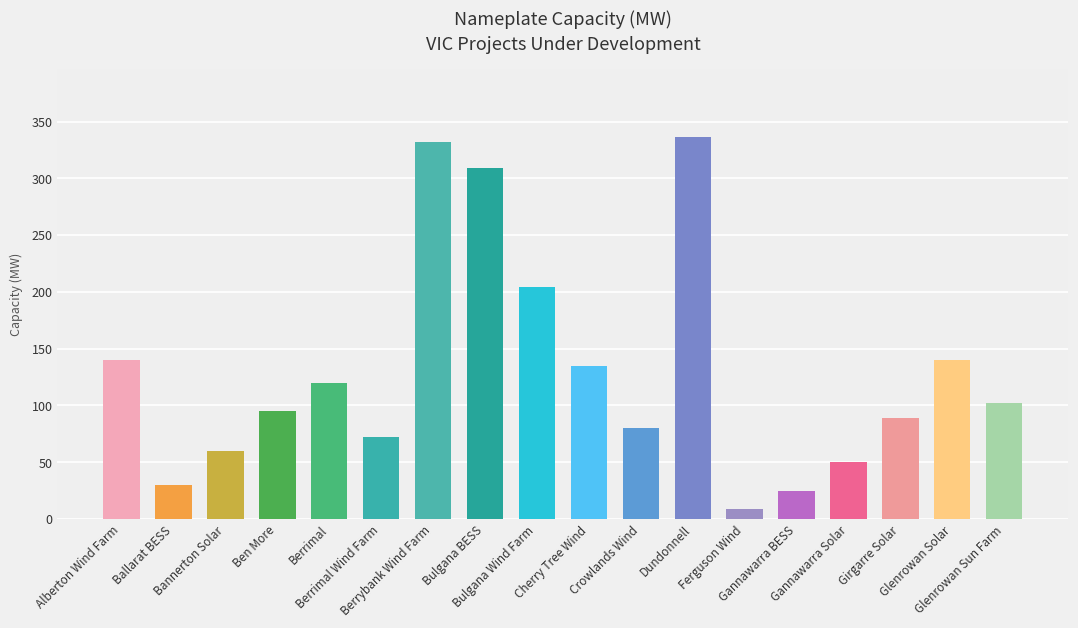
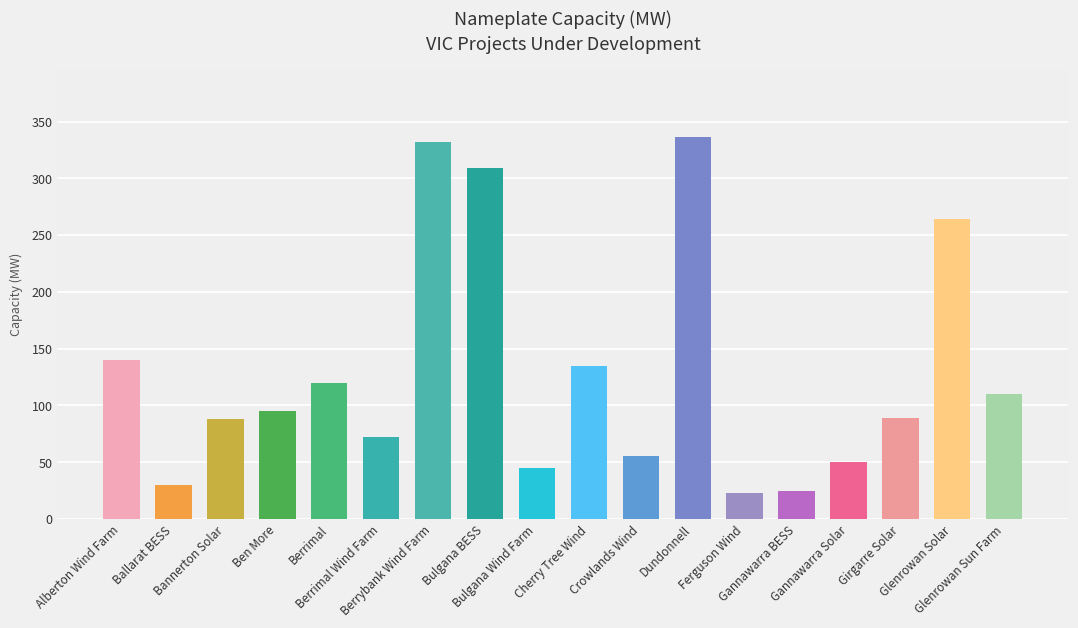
  {
    "Alberton Wind Farm": 140,
    "Ballarat BESS": 30,
-   "Bannerton Solar": 60,
+   "Bannerton Solar": 88,
    "Ben More": 95,
    "Berrimal": 120,
    "Berrimal Wind Farm": 72,
    "Berrybank Wind Farm": 332,
    "Bulgana BESS": 309,
-   "Bulgana Wind Farm": 204,
+   "Bulgana Wind Farm": 45,
    "Cherry Tree Wind": 135,
-   "Crowlands Wind": 80,
+   "Crowlands Wind": 55,
    "Dundonnell": 336,
-   "Ferguson Wind": 9,
+   "Ferguson Wind": 23,
    "Gannawarra BESS": 25,
    "Gannawarra Solar": 50,
    "Girgarre Solar": 89,
-   "Glenrowan Solar": 140,
-   "Glenrowan Sun Farm": 102
+   "Glenrowan Solar": 264,
+   "Glenrowan Sun Farm": 110
  }
